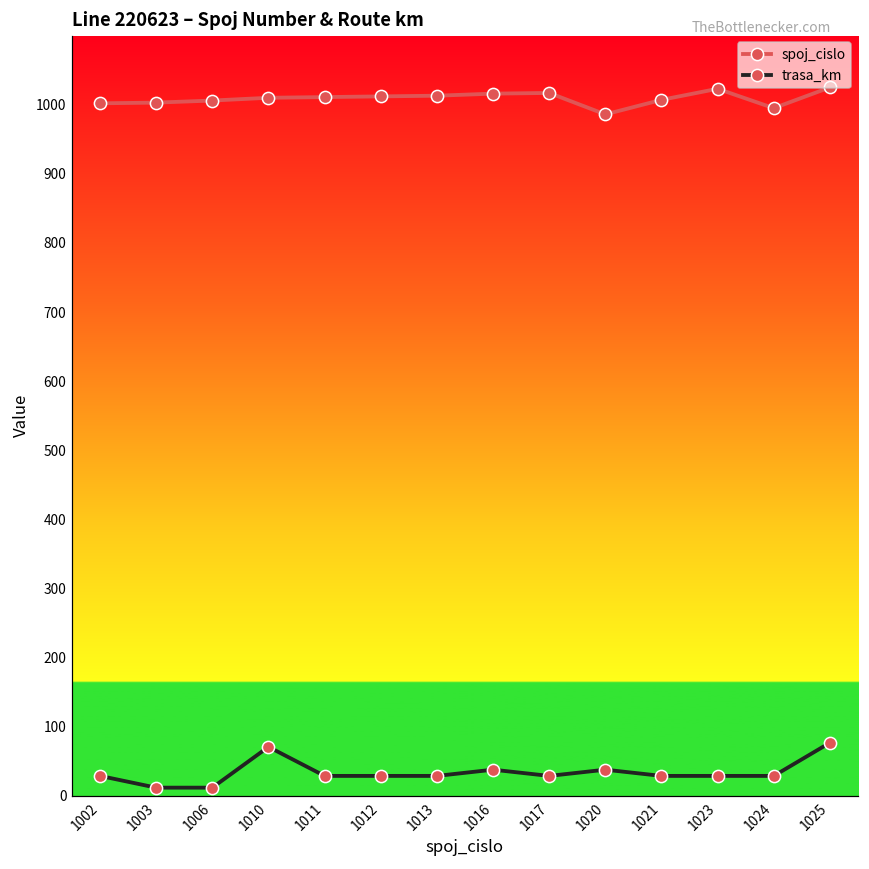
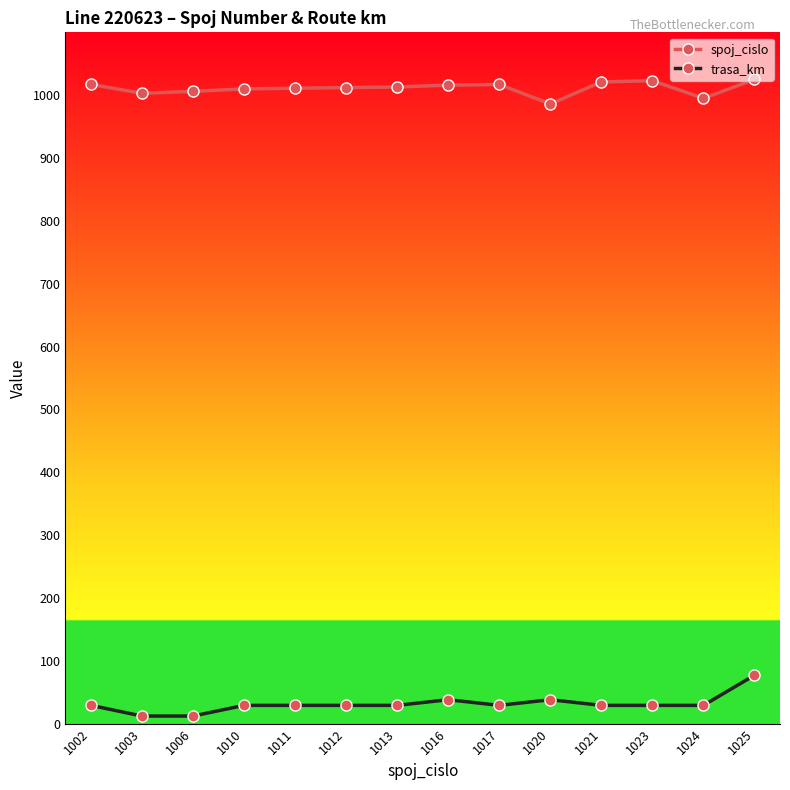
  {
    "spoj_cislo": {
-     "1002": 1000,
+     "1002": 1020,
      "1003": 1000,
      "1006": 1010,
      "1010": 1010,
      "1011": 1010,
      "1012": 1010,
      "1013": 1010,
      "1016": 1020,
      "1017": 1020,
      "1020": 990,
-     "1021": 1010,
+     "1021": 1020,
      "1023": 1020,
      "1024": 1000
    },
    "trasa_km": {
      "1002": 30,
      "1003": 10,
      "1006": 10,
-     "1010": 70,
+     "1010": 30,
      "1011": 30,
      "1012": 30,
      "1013": 30,
      "1016": 40,
      "1017": 30,
      "1020": 40,
      "1021": 30,
      "1023": 30,
      "1024": 30,
      "1025": 80
    }
  }
